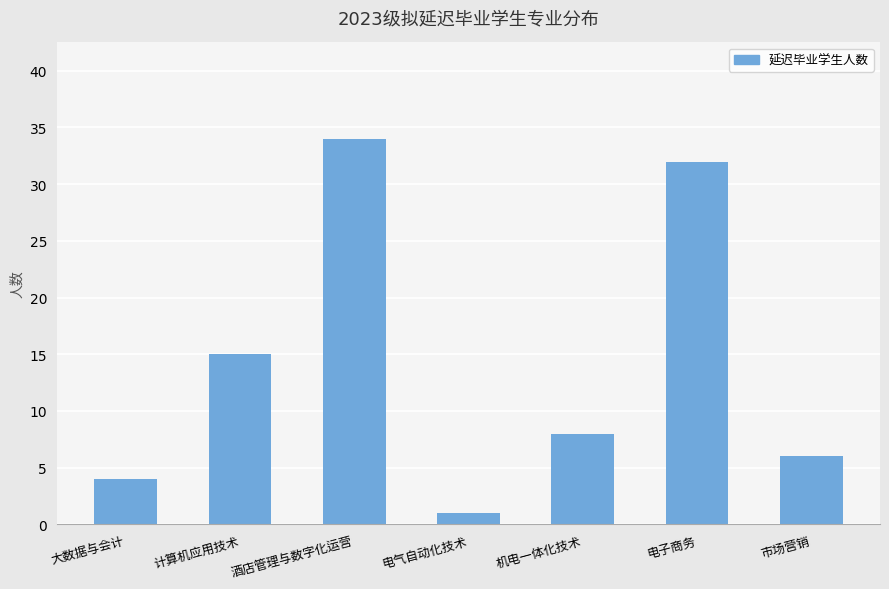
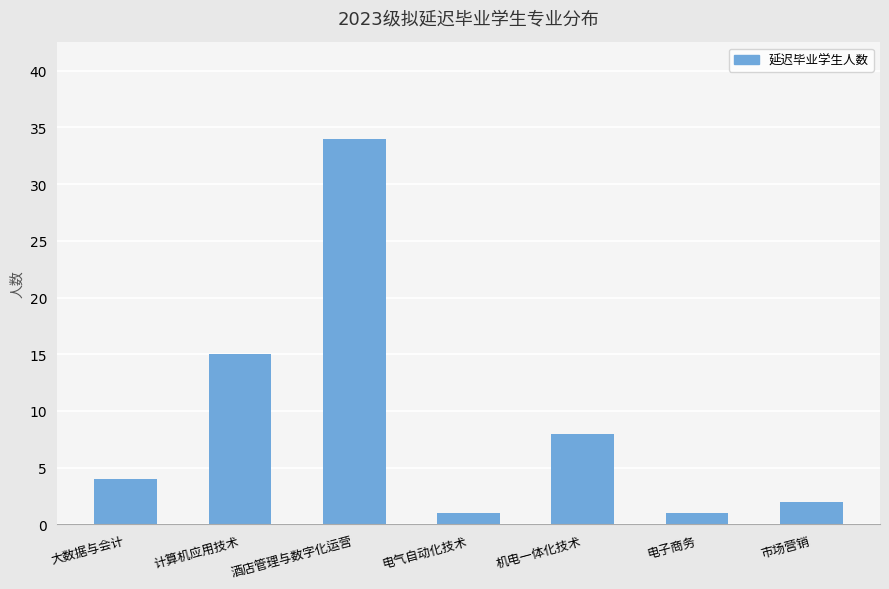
  {
    "大数据与会计": 4,
    "计算机应用技术": 15,
    "酒店管理与数字化运营": 34,
    "电气自动化技术": 1,
    "机电一体化技术": 8,
-   "电子商务": 32,
-   "市场营销": 6
+   "电子商务": 1,
+   "市场营销": 2
  }
